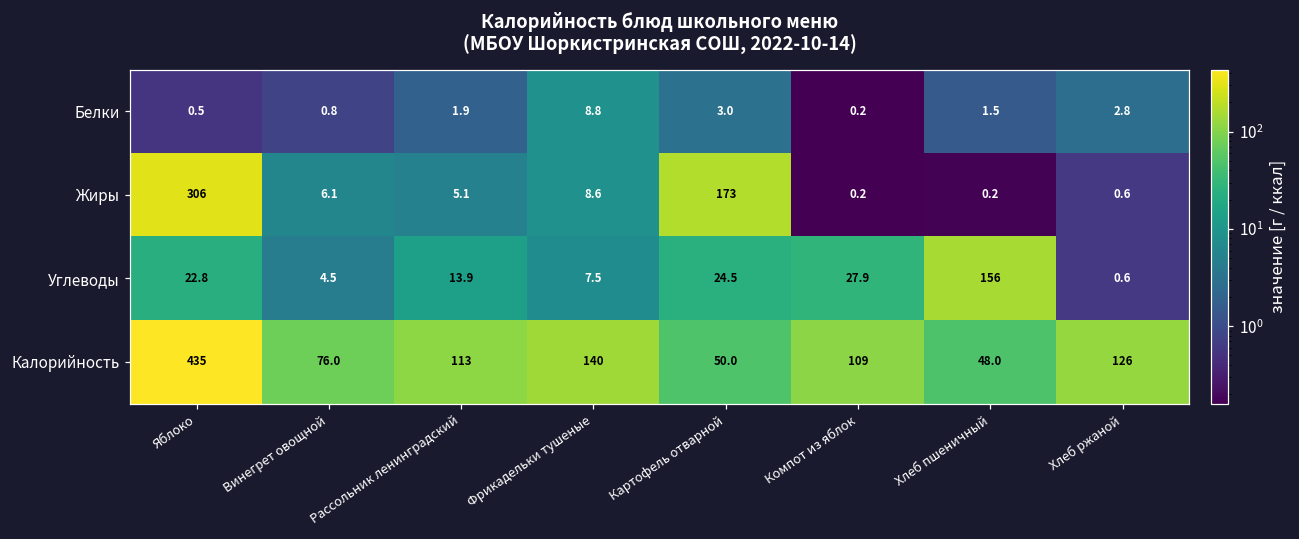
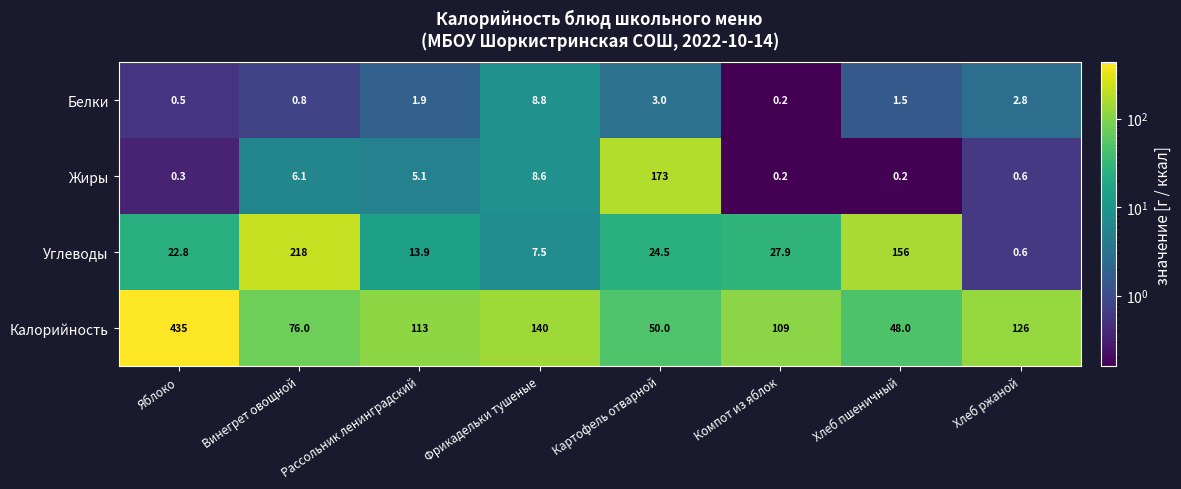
  {
    "Белки": {
      "Яблоко": 0.5,
      "Винегрет овощной": 0.8,
      "Рассольник ленинградский": 1.9,
      "Фрикадельки тушеные": 8.8,
      "Картофель отварной": 3.0,
      "Компот из яблок": 0.2,
      "Хлеб пшеничный": 1.5,
      "Хлеб ржаной": 2.8
    },
    "Жиры": {
-     "Яблоко": 306,
+     "Яблоко": 0.3,
      "Винегрет овощной": 6.1,
      "Рассольник ленинградский": 5.1,
      "Фрикадельки тушеные": 8.6,
      "Картофель отварной": 173,
      "Компот из яблок": 0.2,
      "Хлеб пшеничный": 0.2,
      "Хлеб ржаной": 0.6
    },
    "Углеводы": {
      "Яблоко": 22.8,
-     "Винегрет овощной": 4.5,
+     "Винегрет овощной": 218,
      "Рассольник ленинградский": 13.9,
      "Фрикадельки тушеные": 7.5,
      "Картофель отварной": 24.5,
      "Компот из яблок": 27.9,
      "Хлеб пшеничный": 156,
      "Хлеб ржаной": 0.6
    },
    "Калорийность": {
      "Яблоко": 435,
      "Винегрет овощной": 76.0,
      "Рассольник ленинградский": 113,
      "Фрикадельки тушеные": 140,
      "Картофель отварной": 50.0,
      "Компот из яблок": 109,
      "Хлеб пшеничный": 48.0,
      "Хлеб ржаной": 126
    }
  }
